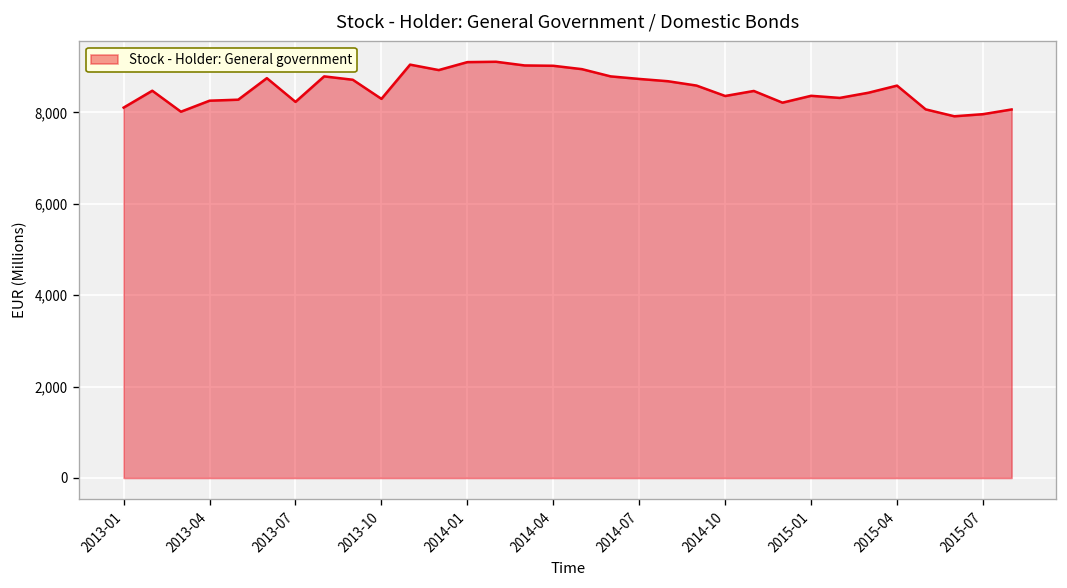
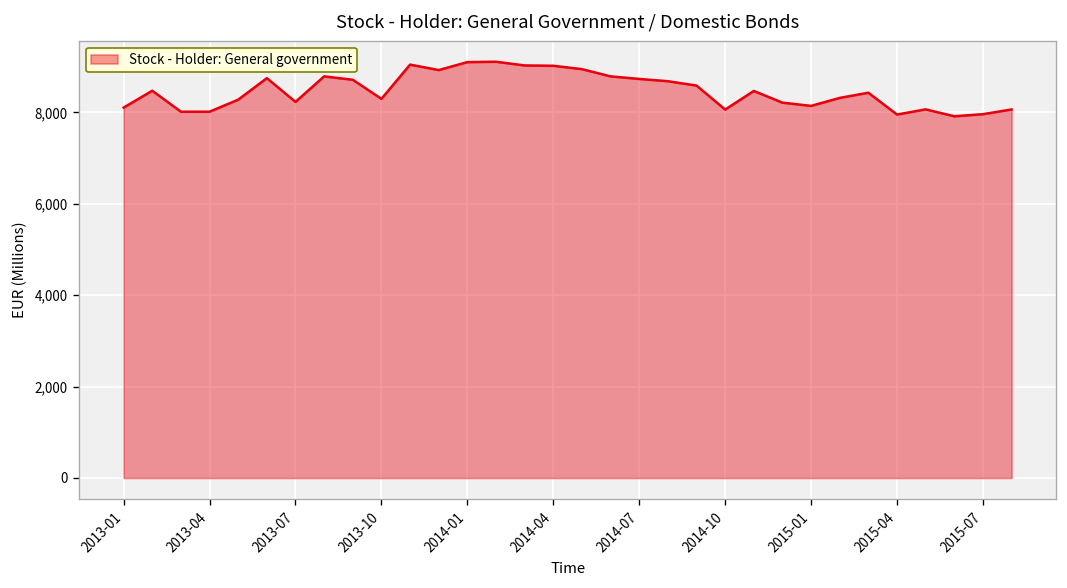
  {
    "2013-01": "8,100",
-   "2013-04": "8,300",
+   "2013-04": "8,000",
    "2013-07": "8,200",
    "2013-10": "8,300",
    "2014-01": "9,100",
    "2014-04": "9,000",
    "2014-07": "8,700",
-   "2014-10": "8,400",
-   "2015-01": "8,400",
-   "2015-04": "8,600",
+   "2014-10": "8,100",
+   "2015-01": "8,100",
+   "2015-04": "8,000",
    "2015-07": "8,000"
  }
